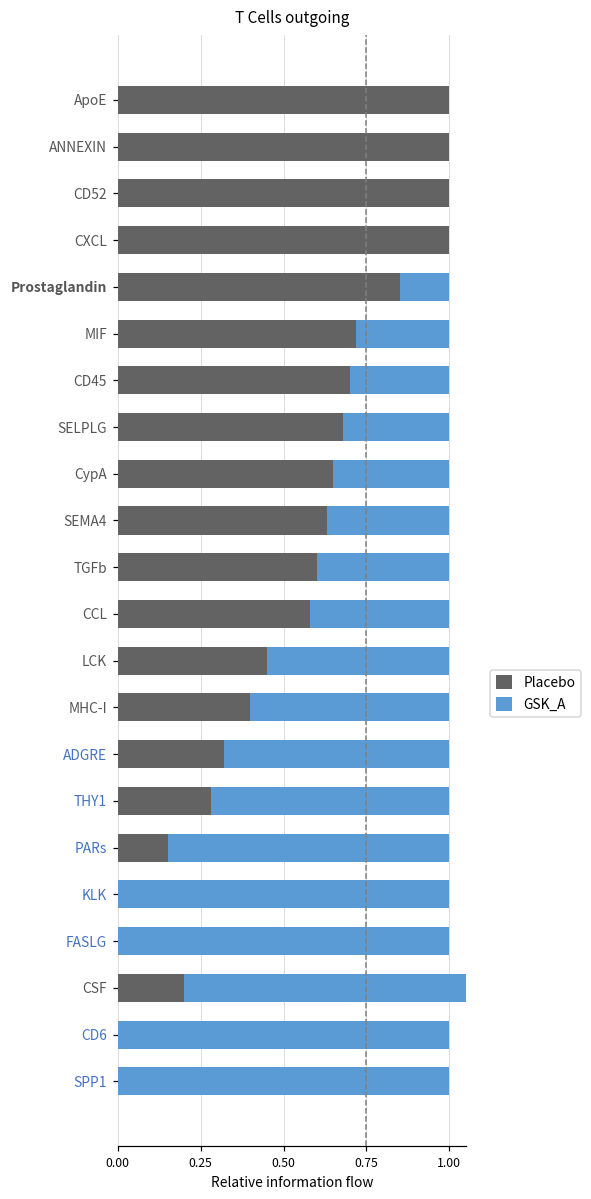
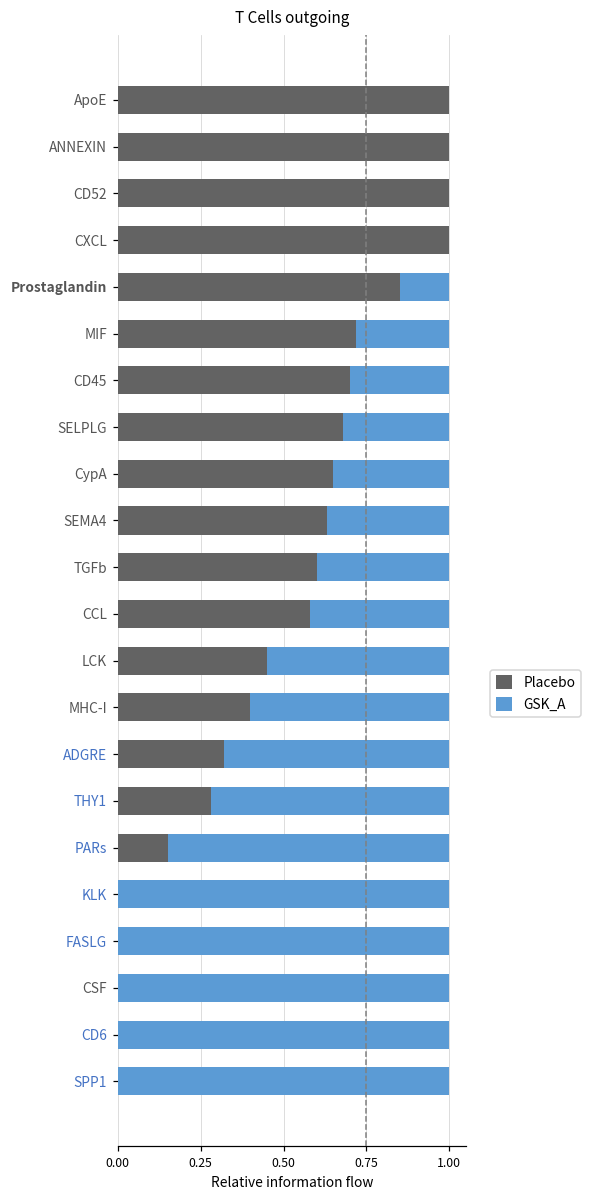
  {
    "Placebo": {
      "ApoE": 1.0,
      "ANNEXIN": 1.0,
      "CD52": 1.0,
      "CXCL": 1.0,
      "Prostaglandin": 0.85,
      "MIF": 0.72,
      "CD45": 0.7,
      "SELPLG": 0.68,
      "CypA": 0.65,
      "SEMA4": 0.63,
      "TGFb": 0.6,
      "CCL": 0.58,
      "LCK": 0.45,
      "MHC-I": 0.4,
      "ADGRE": 0.32,
      "THY1": 0.28,
      "PARs": 0.15,
      "KLK": 0.0,
      "FASLG": 0.0,
-     "CSF": 0.2,
+     "CSF": 0.0,
      "CD6": 0.0,
      "SPP1": 0.0
    }
  }
